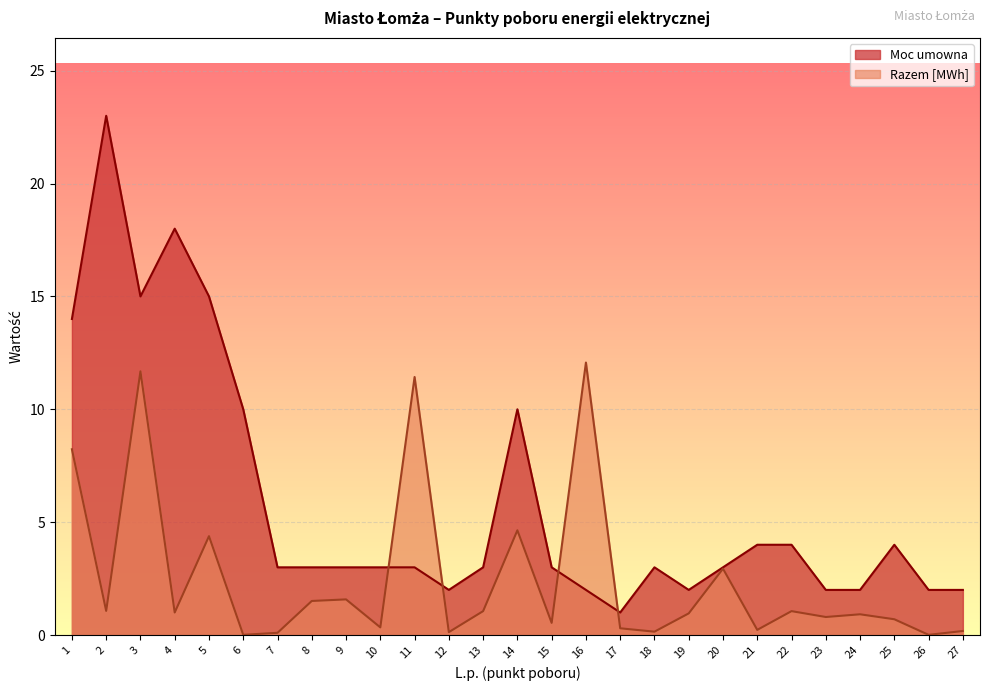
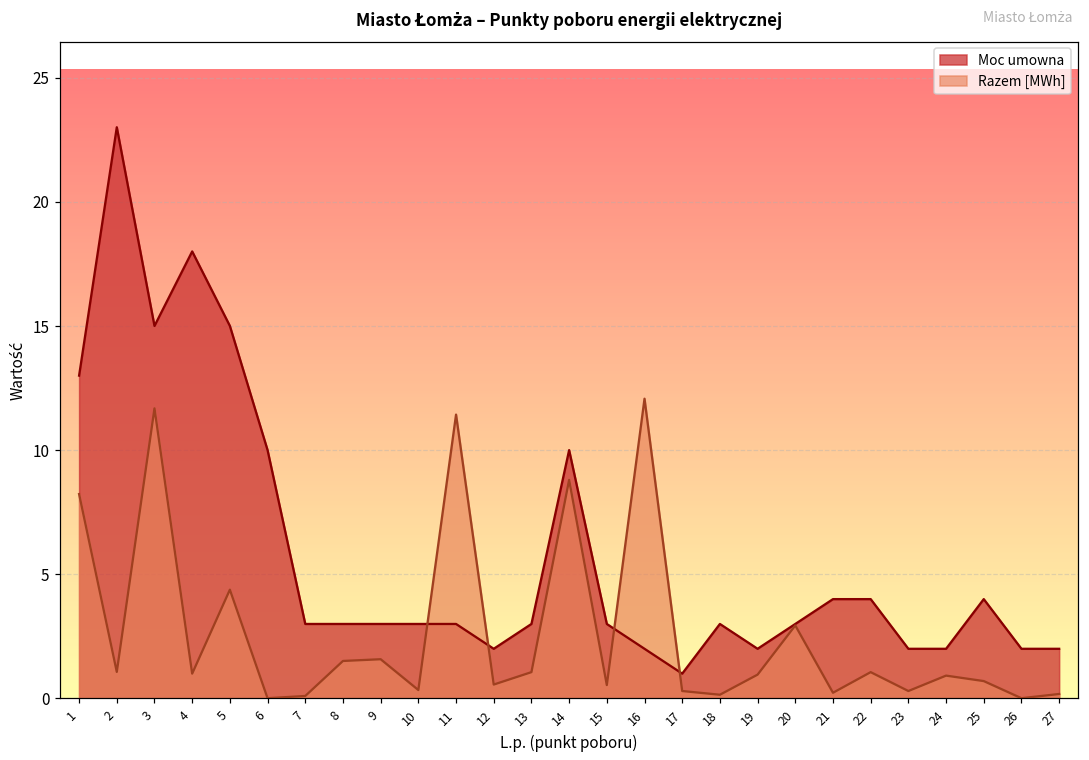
  {
    "Moc umowna": {
-     "1": 14,
+     "1": 13,
      "2": 23,
      "3": 15,
      "4": 18,
      "5": 15,
      "6": 10,
      "7": 3,
      "8": 3,
      "9": 3,
      "10": 3,
      "11": 3,
      "12": 2,
      "13": 3,
      "14": 10,
      "15": 3,
      "16": 2,
      "17": 1,
      "18": 3,
      "19": 2,
      "21": 4,
      "22": 4,
      "23": 2,
      "24": 2,
      "25": 4,
      "26": 2,
      "27": 2
    },
    "Razem [MWh]": {
      "1": 8.2,
      "2": 1.1,
      "3": 11.7,
      "4": 1.0,
      "5": 4.4,
      "6": 0.0,
      "7": 0.1,
      "8": 1.5,
      "9": 1.6,
      "10": 0.3,
      "11": 11.4,
-     "12": 0.1,
+     "12": 0.6,
      "13": 1.1,
-     "14": 4.6,
+     "14": 8.8,
      "15": 0.5,
      "16": 12.1,
      "17": 0.3,
      "18": 0.2,
      "19": 1.0,
      "21": 0.2,
      "22": 1.1,
-     "23": 0.8,
+     "23": 0.3,
      "24": 0.9,
      "25": 0.7,
      "26": 0.0,
      "27": 0.2
    }
  }
